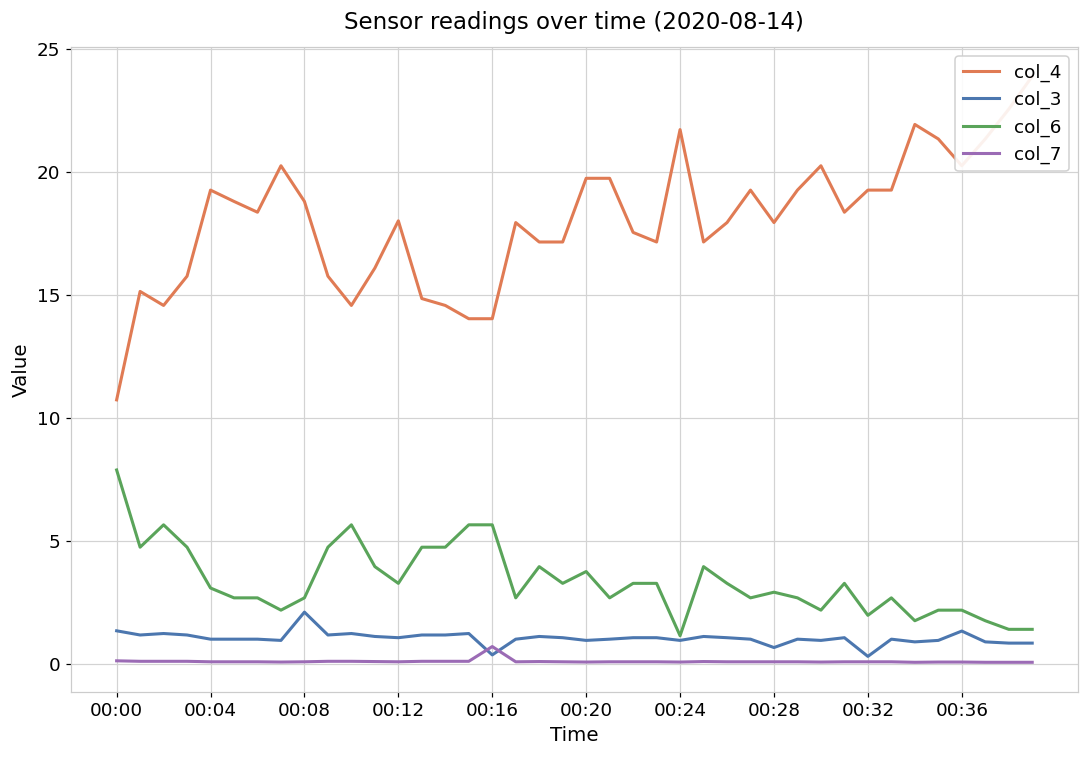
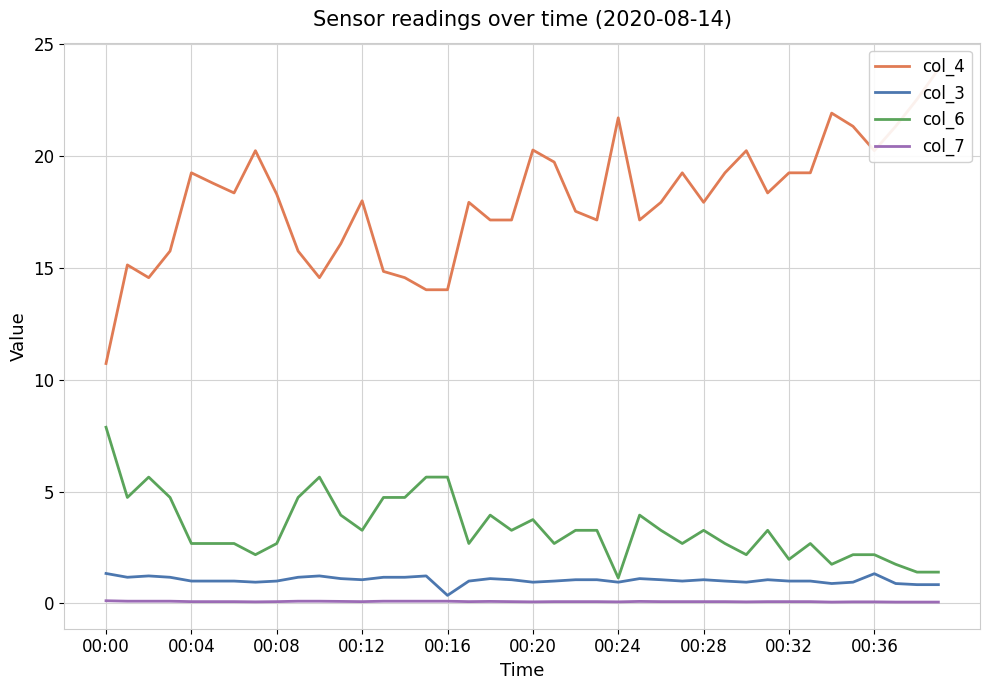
  {
    "col_4": {
      "00:00": 10.7,
      "00:04": 19.3,
-     "00:08": 18.8,
+     "00:08": 18.3,
      "00:12": 18.0,
      "00:16": 14.0,
-     "00:20": 19.7,
+     "00:20": 20.3,
      "00:24": 21.7,
      "00:28": 17.9,
      "00:32": 19.3
    },
    "col_3": {
      "00:00": 1.3,
      "00:04": 1.0,
-     "00:08": 2.1,
+     "00:08": 1.0,
      "00:12": 1.1,
      "00:16": 0.4,
      "00:20": 1.0,
      "00:24": 1.0,
-     "00:28": 0.7,
-     "00:32": 0.3,
+     "00:28": 1.1,
+     "00:32": 1.0,
      "00:36": 1.3
    },
    "col_6": {
      "00:00": 7.9,
-     "00:04": 3.1,
+     "00:04": 2.7,
      "00:08": 2.7,
      "00:12": 3.3,
      "00:16": 5.7,
      "00:20": 3.8,
      "00:24": 1.1,
-     "00:28": 2.9,
+     "00:28": 3.3,
      "00:32": 2.0,
      "00:36": 2.2
    },
    "col_7": {
      "00:00": 0.1,
      "00:04": 0.1,
      "00:08": 0.1,
      "00:12": 0.1,
-     "00:16": 0.7,
+     "00:16": 0.1,
      "00:20": 0.1,
      "00:24": 0.1,
      "00:28": 0.1,
      "00:32": 0.1,
      "00:36": 0.1
    }
  }
